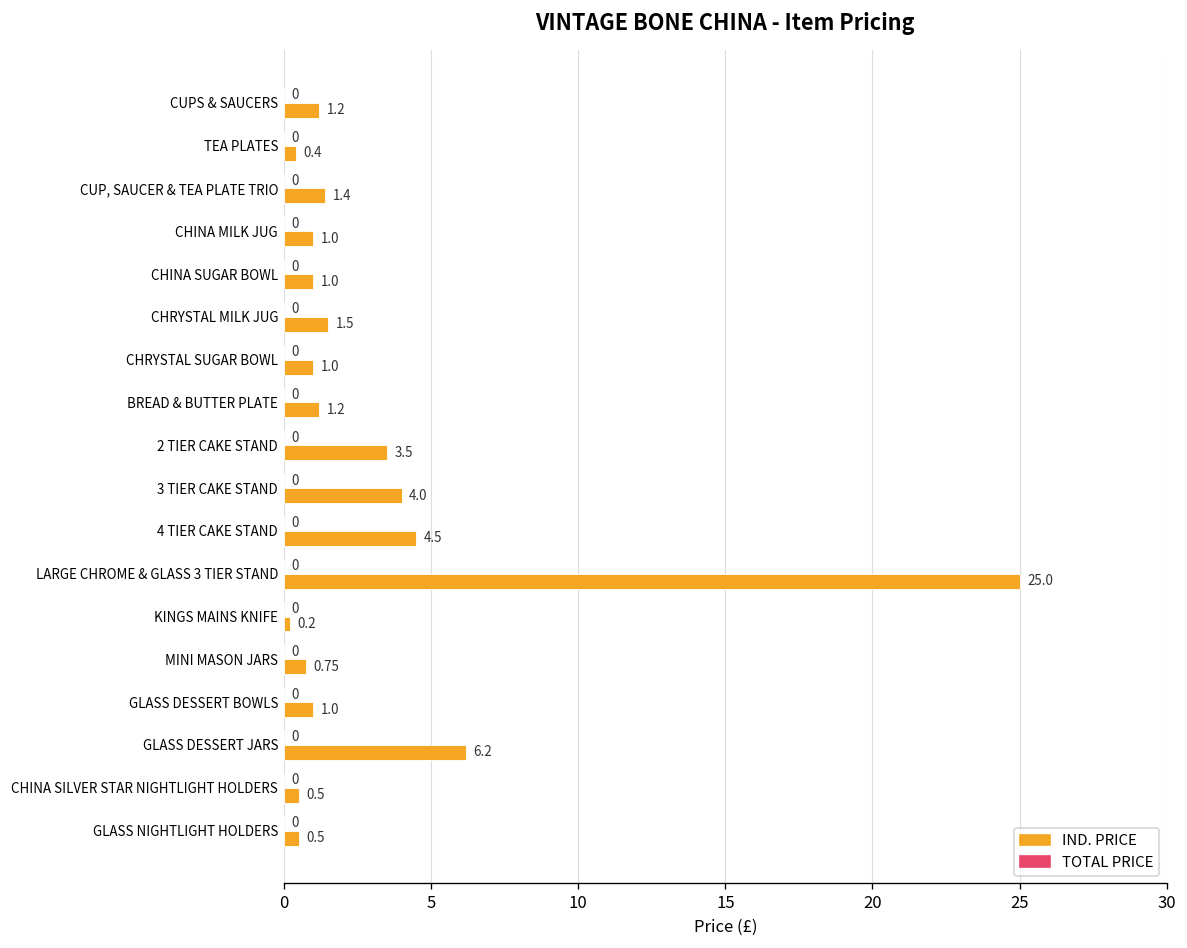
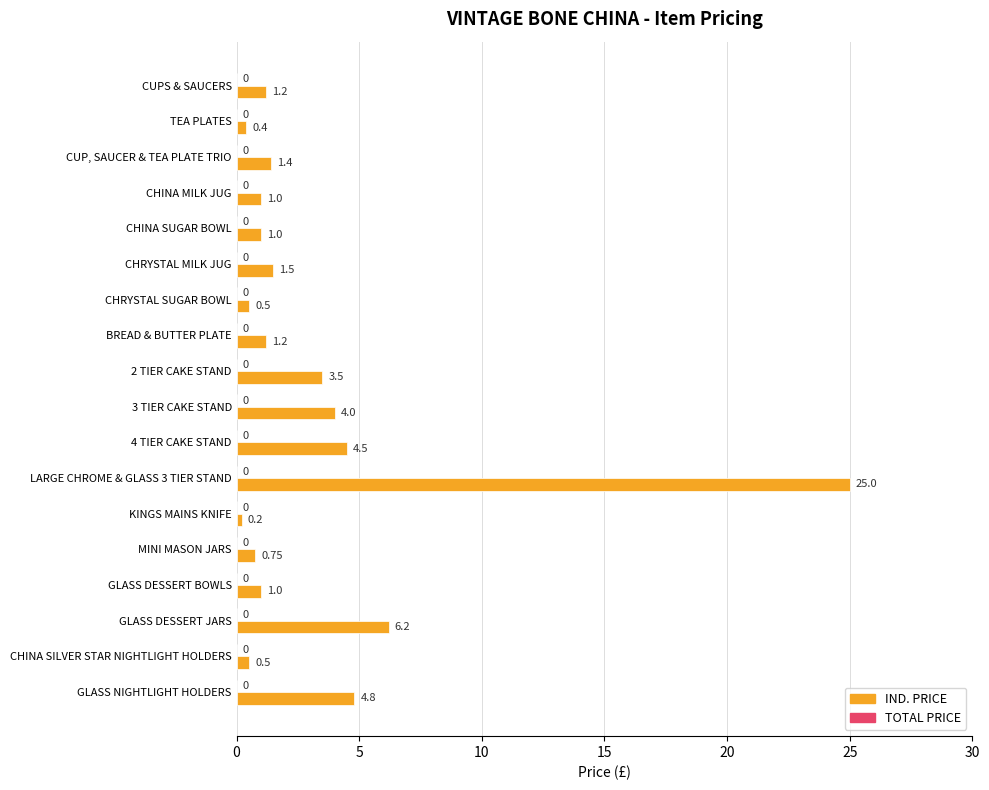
  {
    "IND. PRICE": {
      "CUPS & SAUCERS": 1.2,
      "TEA PLATES": 0.4,
      "CUP, SAUCER & TEA PLATE TRIO": 1.4,
      "CHINA MILK JUG": 1.0,
      "CHINA SUGAR BOWL": 1.0,
      "CHRYSTAL MILK JUG": 1.5,
-     "CHRYSTAL SUGAR BOWL": 1.0,
+     "CHRYSTAL SUGAR BOWL": 0.5,
      "BREAD & BUTTER PLATE": 1.2,
      "2 TIER CAKE STAND": 3.5,
      "3 TIER CAKE STAND": 4.0,
      "4 TIER CAKE STAND": 4.5,
      "LARGE CHROME & GLASS 3 TIER STAND": 25.0,
      "KINGS MAINS KNIFE": 0.2,
      "MINI MASON JARS": 0.75,
      "GLASS DESSERT BOWLS": 1.0,
      "GLASS DESSERT JARS": 6.2,
      "CHINA SILVER STAR NIGHTLIGHT HOLDERS": 0.5,
-     "GLASS NIGHTLIGHT HOLDERS": 0.5
+     "GLASS NIGHTLIGHT HOLDERS": 4.8
    },
    "TOTAL PRICE": {
      "CUPS & SAUCERS": 0,
      "TEA PLATES": 0,
      "CUP, SAUCER & TEA PLATE TRIO": 0,
      "CHINA MILK JUG": 0,
      "CHINA SUGAR BOWL": 0,
      "CHRYSTAL MILK JUG": 0,
      "CHRYSTAL SUGAR BOWL": 0,
      "BREAD & BUTTER PLATE": 0,
      "2 TIER CAKE STAND": 0,
      "3 TIER CAKE STAND": 0,
      "4 TIER CAKE STAND": 0,
      "LARGE CHROME & GLASS 3 TIER STAND": 0,
      "KINGS MAINS KNIFE": 0,
      "MINI MASON JARS": 0,
      "GLASS DESSERT BOWLS": 0,
      "GLASS DESSERT JARS": 0,
      "CHINA SILVER STAR NIGHTLIGHT HOLDERS": 0,
      "GLASS NIGHTLIGHT HOLDERS": 0
    }
  }
